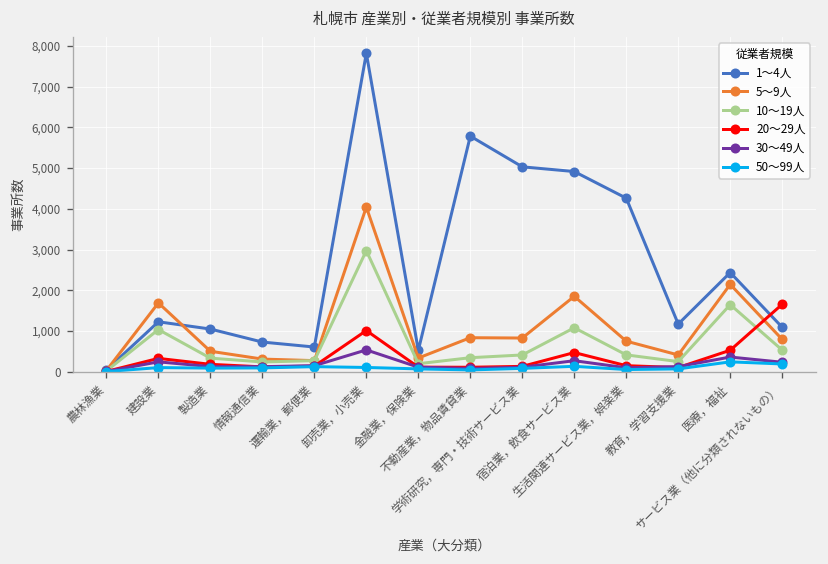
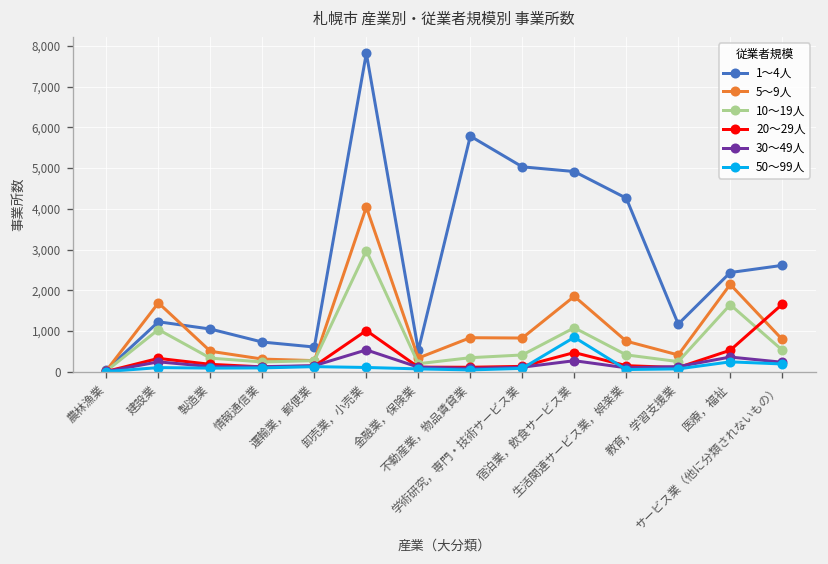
  {
    "1～4人": {
      "建設業": "1,200",
      "製造業": "1,000",
      "情報通信業": "700",
      "運輸業，郵便業": "600",
      "卸売業，小売業": "7,800",
      "金融業，保険業": "500",
      "不動産業，物品賃貸業": "5,800",
      "学術研究，専門・技術サービス業": "5,000",
      "宿泊業，飲食サービス業": "4,900",
      "生活関連サービス業，娯楽業": "4,300",
      "教育，学習支援業": "1,200",
      "医療，福祉": "2,400",
-     "サービス業（他に分類されないもの）": "1,100"
+     "サービス業（他に分類されないもの）": "2,600"
    },
    "5～9人": {
      "建設業": "1,700",
      "製造業": "500",
      "卸売業，小売業": "4,000",
      "金融業，保険業": "300",
      "不動産業，物品賃貸業": "800",
      "学術研究，専門・技術サービス業": "800",
      "宿泊業，飲食サービス業": "1,900",
      "生活関連サービス業，娯楽業": "700",
      "教育，学習支援業": "400",
      "医療，福祉": "2,100",
      "サービス業（他に分類されないもの）": "800"
    },
    "10～19人": {
      "建設業": "1,000",
      "製造業": "300",
      "卸売業，小売業": "3,000",
      "金融業，保険業": "200",
      "不動産業，物品賃貸業": "300",
      "学術研究，専門・技術サービス業": "400",
      "宿泊業，飲食サービス業": "1,100",
      "生活関連サービス業，娯楽業": "400",
      "教育，学習支援業": "200",
      "医療，福祉": "1,600",
      "サービス業（他に分類されないもの）": "500"
    },
    "20～29人": {
      "建設業": "300",
      "卸売業，小売業": "1,000",
      "宿泊業，飲食サービス業": "500",
      "医療，福祉": "500",
      "サービス業（他に分類されないもの）": "1,700"
    },
    "30～49人": {
      "建設業": "200",
      "卸売業，小売業": "500",
      "宿泊業，飲食サービス業": "300",
      "医療，福祉": "400"
    },
    "50～99人": {
      "建設業": "100",
      "卸売業，小売業": "100",
-     "宿泊業，飲食サービス業": "100",
+     "宿泊業，飲食サービス業": "800",
      "医療，福祉": "200"
    }
  }
